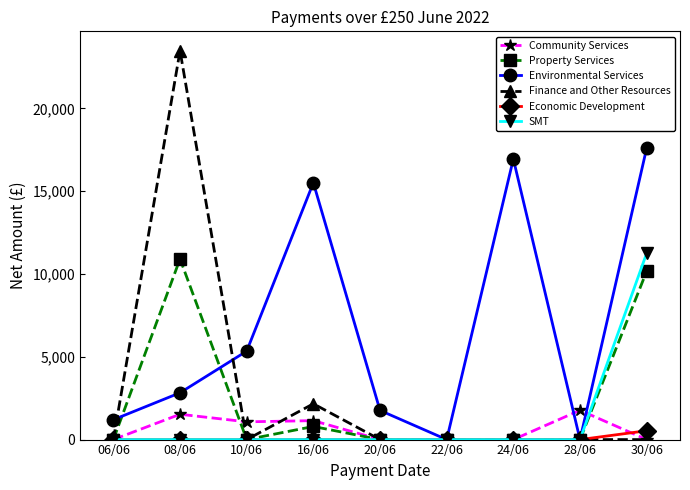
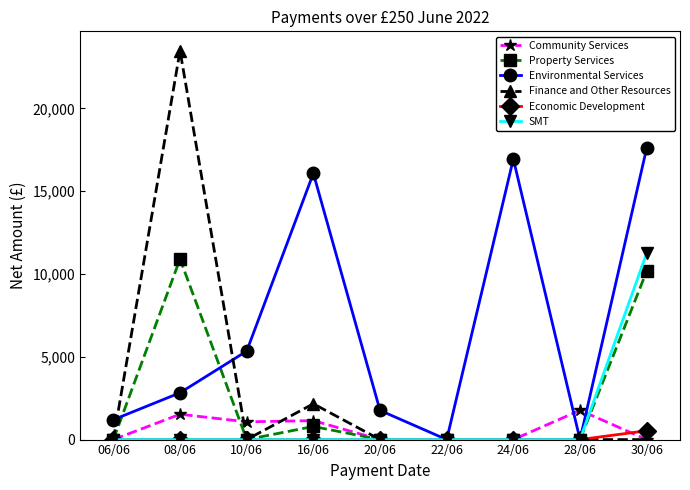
  {
    "Community Services": {
      "08/06": "1,500",
      "10/06": "1,100",
      "16/06": "1,100",
      "28/06": "1,800"
    },
    "Property Services": {
      "08/06": "10,900",
      "16/06": "800",
      "30/06": "10,200"
    },
    "Environmental Services": {
      "06/06": "1,200",
      "08/06": "2,800",
      "10/06": "5,300",
-     "16/06": "15,500",
+     "16/06": "16,100",
      "20/06": "1,800",
      "24/06": "16,900",
      "30/06": "17,600"
    },
    "Finance and Other Resources": {
      "08/06": "23,500",
      "16/06": "2,200"
    },
    "Economic Development": {
      "30/06": "500"
    },
    "SMT": {
      "30/06": "11,300"
    }
  }
